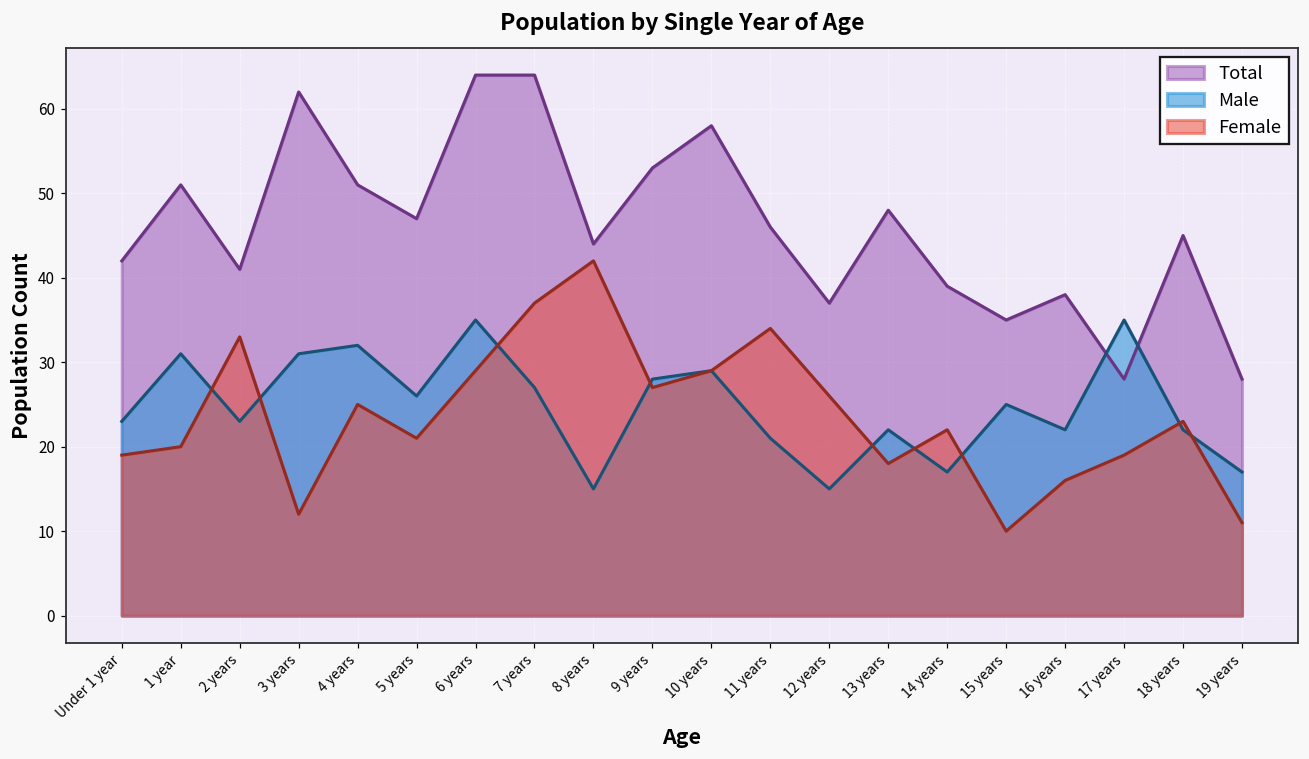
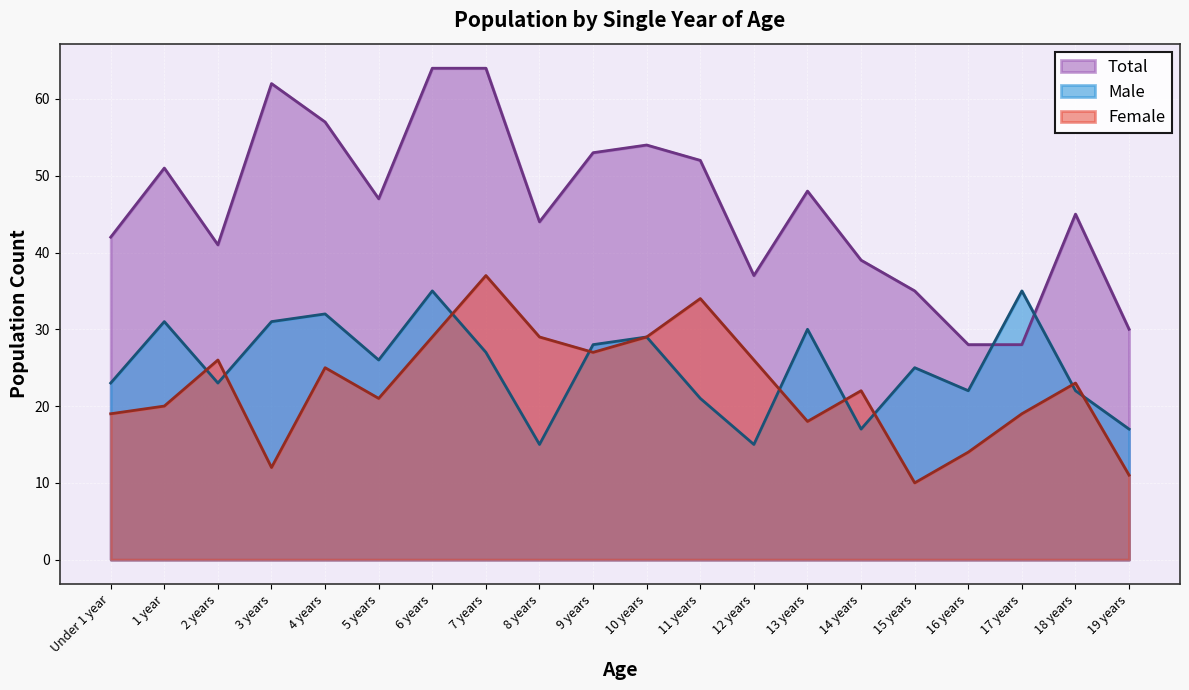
  {
    "Total": {
      "Under 1 year": 42,
      "1 year": 51,
      "2 years": 41,
      "3 years": 62,
-     "4 years": 51,
+     "4 years": 57,
      "5 years": 47,
      "6 years": 64,
      "7 years": 64,
      "8 years": 44,
      "9 years": 53,
-     "10 years": 58,
-     "11 years": 46,
+     "10 years": 54,
+     "11 years": 52,
      "12 years": 37,
      "13 years": 48,
      "14 years": 39,
      "15 years": 35,
-     "16 years": 38,
+     "16 years": 28,
      "17 years": 28,
      "18 years": 45,
-     "19 years": 28
+     "19 years": 30
    },
    "Male": {
      "Under 1 year": 23,
      "1 year": 31,
      "2 years": 23,
      "3 years": 31,
      "4 years": 32,
      "5 years": 26,
      "6 years": 35,
      "7 years": 27,
      "8 years": 15,
      "9 years": 28,
      "11 years": 21,
      "12 years": 15,
-     "13 years": 22,
+     "13 years": 30,
      "14 years": 17,
      "15 years": 25,
      "16 years": 22,
      "17 years": 35,
      "18 years": 22,
      "19 years": 17
    },
    "Female": {
      "Under 1 year": 19,
      "1 year": 20,
-     "2 years": 33,
+     "2 years": 26,
      "3 years": 12,
      "4 years": 25,
      "5 years": 21,
      "6 years": 29,
      "7 years": 37,
-     "8 years": 42,
+     "8 years": 29,
      "9 years": 27,
      "11 years": 34,
      "12 years": 26,
      "13 years": 18,
      "14 years": 22,
      "15 years": 10,
-     "16 years": 16,
+     "16 years": 14,
      "17 years": 19,
      "18 years": 23,
      "19 years": 11
    }
  }
